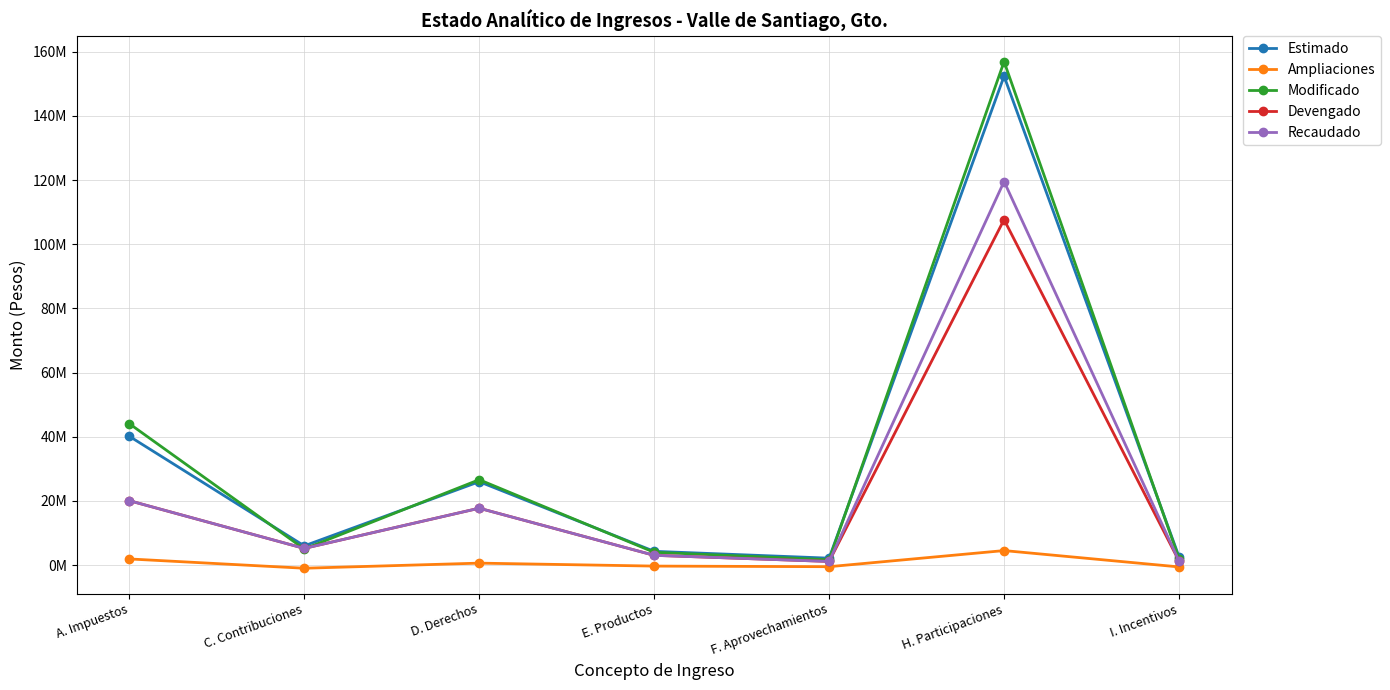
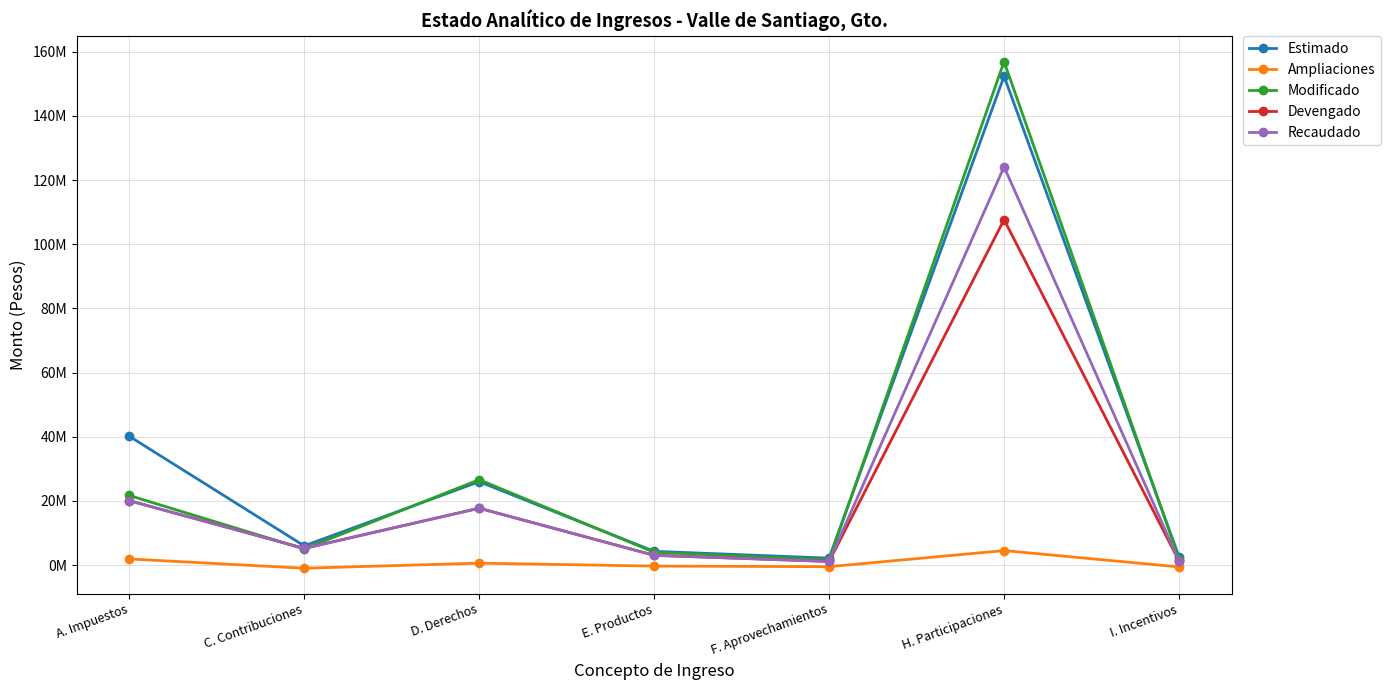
  {
    "Estimado": {
      "A. Impuestos": 40000000,
      "H. Participaciones": 152000000
    },
    "Ampliaciones": {
      "A. Impuestos": 2000000,
      "C. Contribuciones": -1000000,
      "D. Derechos": 1000000,
      "E. Productos": 0,
      "F. Aprovechamientos": 0,
      "H. Participaciones": 5000000,
      "I. Incentivos": -1000000
    },
    "Modificado": {
-     "A. Impuestos": 44000000,
+     "A. Impuestos": 22000000,
      "H. Participaciones": 157000000
    },
    "Devengado": {
      "H. Participaciones": 108000000
    },
    "Recaudado": {
-     "H. Participaciones": 120000000
+     "H. Participaciones": 124000000
    }
  }
